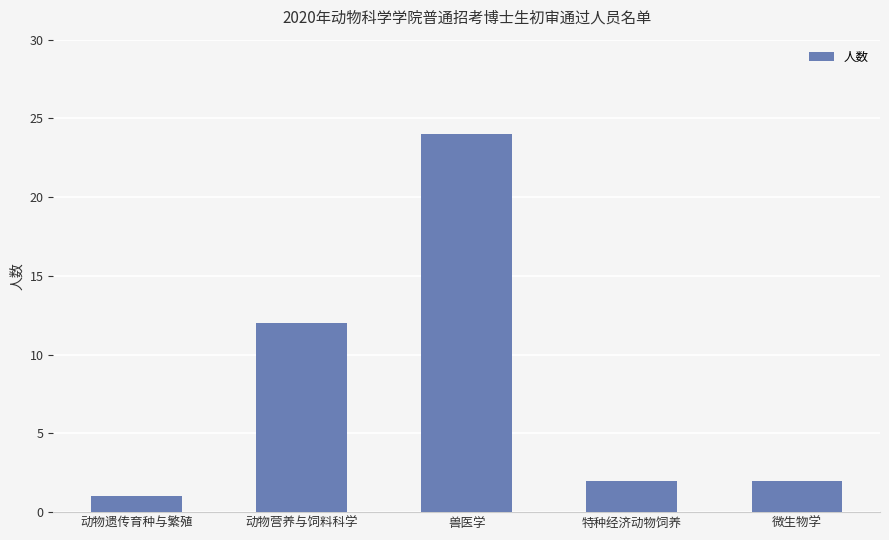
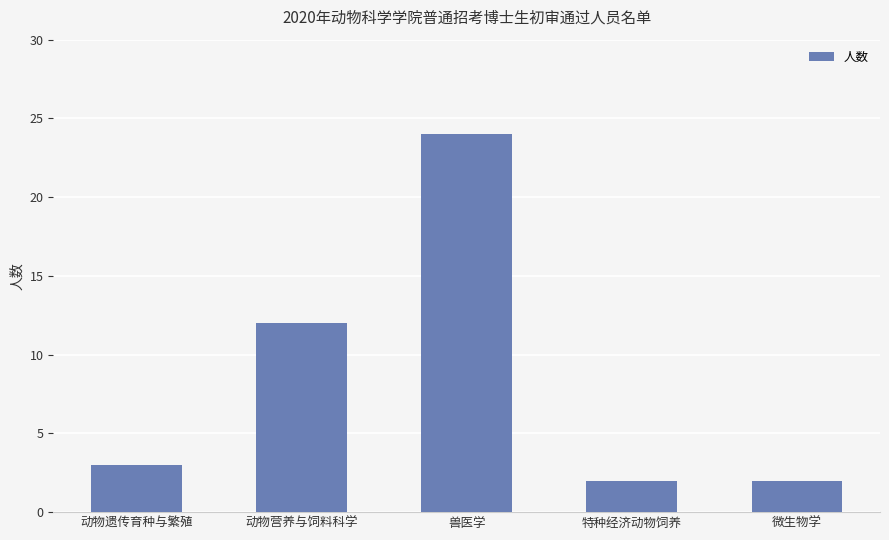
  {
-   "动物遗传育种与繁殖": 1,
+   "动物遗传育种与繁殖": 3,
    "动物营养与饲料科学": 12,
    "兽医学": 24,
    "特种经济动物饲养": 2,
    "微生物学": 2
  }
